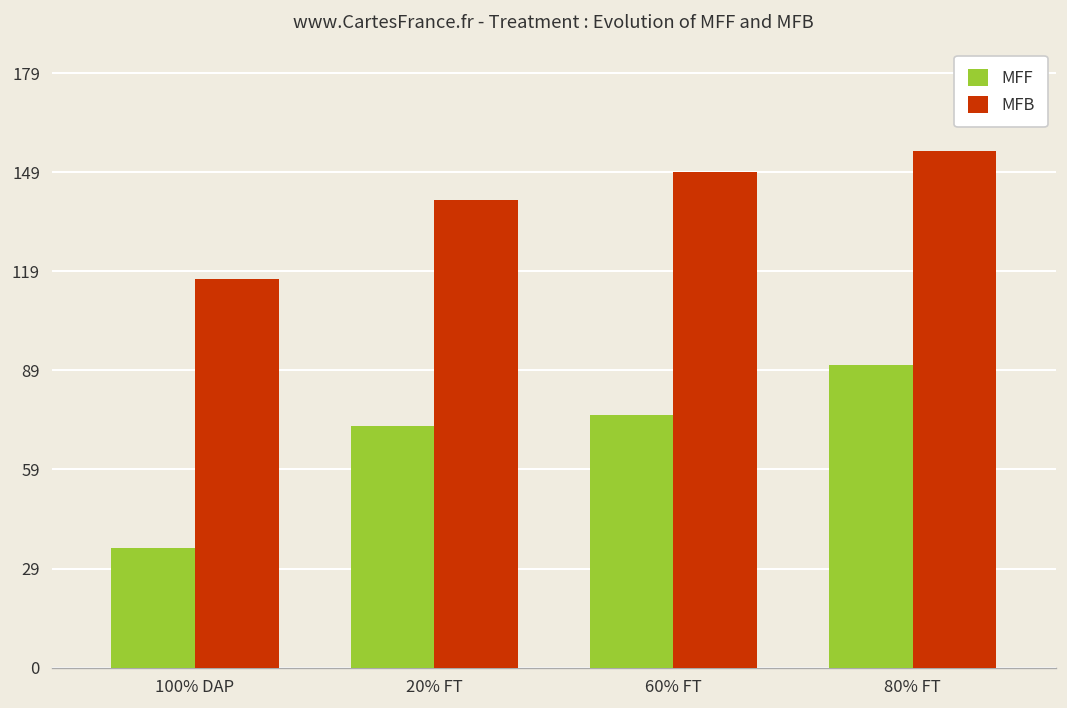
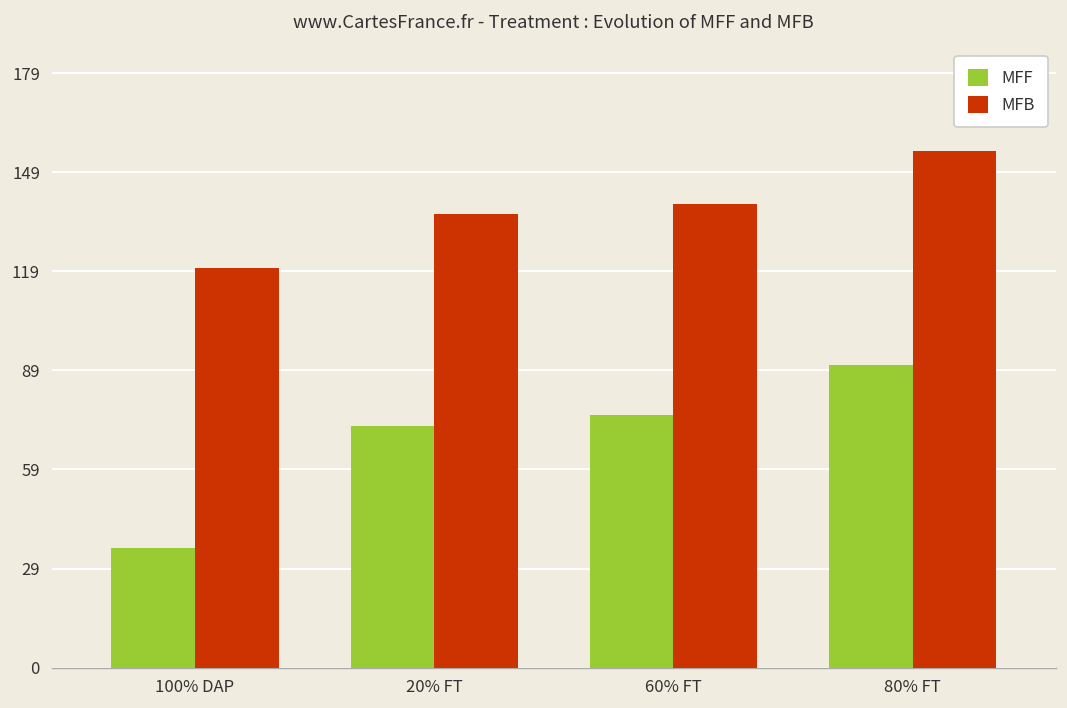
  {
    "MFF": {
      "100% DAP": 36,
      "20% FT": 73,
      "60% FT": 76,
      "80% FT": 91
    },
    "MFB": {
-     "100% DAP": 117,
-     "20% FT": 141,
-     "60% FT": 149,
+     "100% DAP": 120,
+     "20% FT": 137,
+     "60% FT": 140,
      "80% FT": 156
    }
  }
